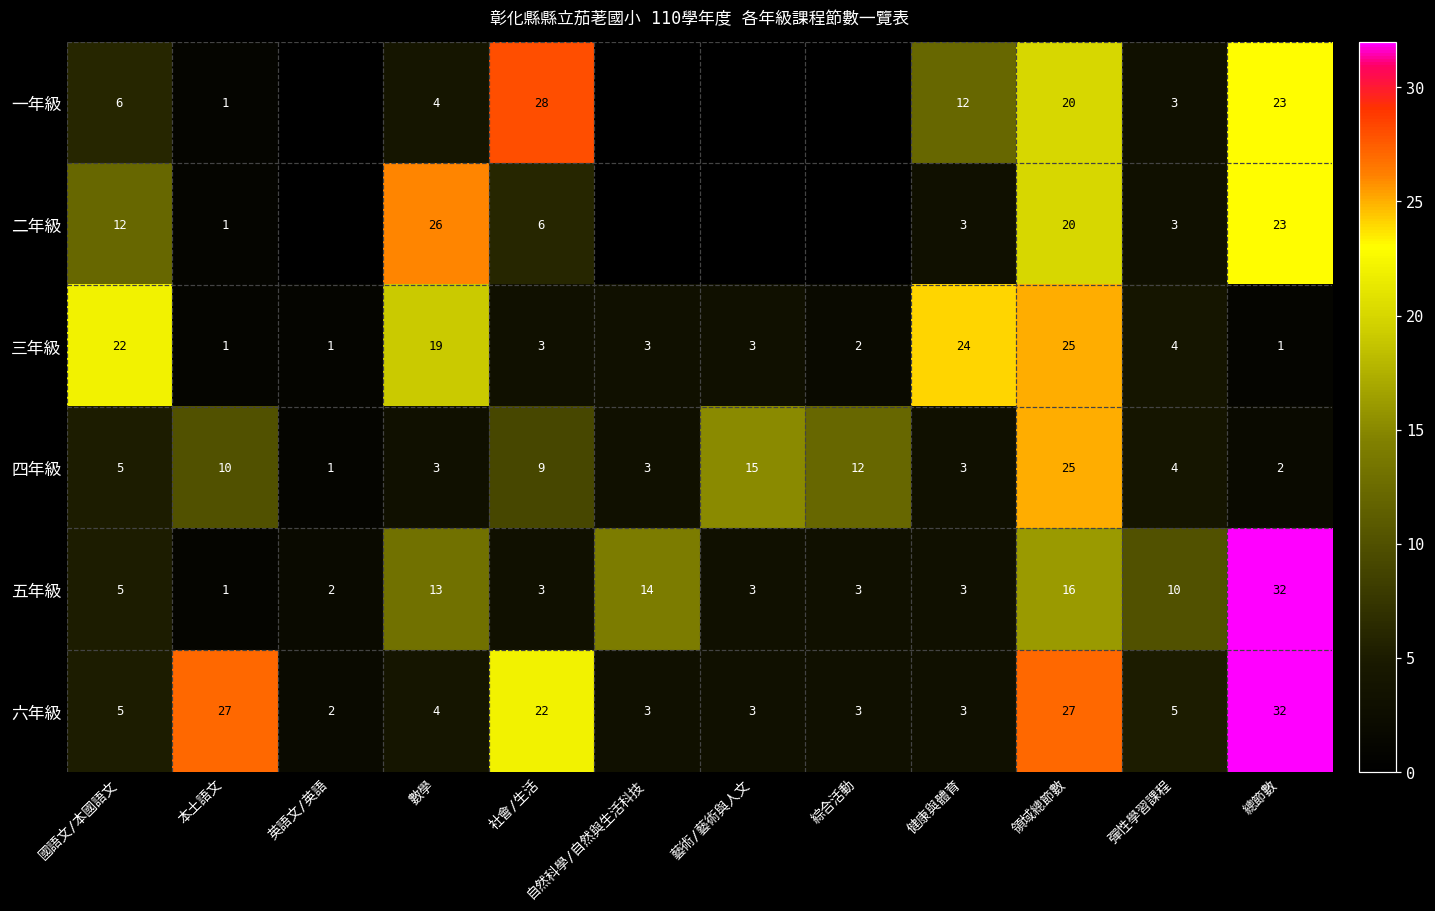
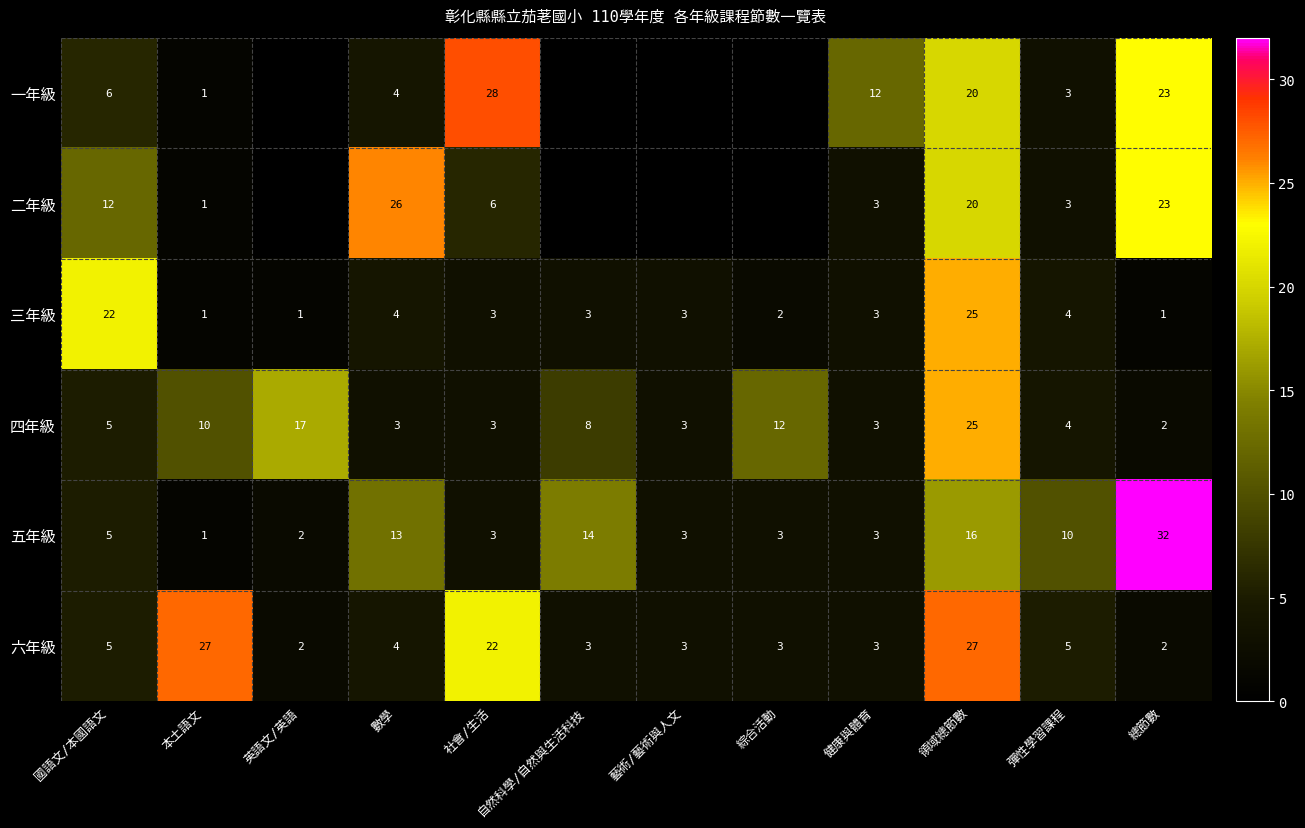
  {
    "一年級": {
      "國語文/本國語文": 6,
      "本土語文": 1,
      "數學": 4,
      "社會/生活": 28,
      "健康與體育": 12,
      "領域總節數": 20,
      "彈性學習課程": 3,
      "總節數": 23
    },
    "二年級": {
      "國語文/本國語文": 12,
      "本土語文": 1,
      "數學": 26,
      "社會/生活": 6,
      "健康與體育": 3,
      "領域總節數": 20,
      "彈性學習課程": 3,
      "總節數": 23
    },
    "三年級": {
      "國語文/本國語文": 22,
      "本土語文": 1,
      "英語文/英語": 1,
-     "數學": 19,
+     "數學": 4,
      "社會/生活": 3,
      "自然科學/自然與生活科技": 3,
      "藝術/藝術與人文": 3,
      "綜合活動": 2,
-     "健康與體育": 24,
+     "健康與體育": 3,
      "領域總節數": 25,
      "彈性學習課程": 4,
      "總節數": 1
    },
    "四年級": {
      "國語文/本國語文": 5,
      "本土語文": 10,
-     "英語文/英語": 1,
+     "英語文/英語": 17,
      "數學": 3,
-     "社會/生活": 9,
-     "自然科學/自然與生活科技": 3,
-     "藝術/藝術與人文": 15,
+     "社會/生活": 3,
+     "自然科學/自然與生活科技": 8,
+     "藝術/藝術與人文": 3,
      "綜合活動": 12,
      "健康與體育": 3,
      "領域總節數": 25,
      "彈性學習課程": 4,
      "總節數": 2
    },
    "五年級": {
      "國語文/本國語文": 5,
      "本土語文": 1,
      "英語文/英語": 2,
      "數學": 13,
      "社會/生活": 3,
      "自然科學/自然與生活科技": 14,
      "藝術/藝術與人文": 3,
      "綜合活動": 3,
      "健康與體育": 3,
      "領域總節數": 16,
      "彈性學習課程": 10,
      "總節數": 32
    },
    "六年級": {
      "國語文/本國語文": 5,
      "本土語文": 27,
      "英語文/英語": 2,
      "數學": 4,
      "社會/生活": 22,
      "自然科學/自然與生活科技": 3,
      "藝術/藝術與人文": 3,
      "綜合活動": 3,
      "健康與體育": 3,
      "領域總節數": 27,
      "彈性學習課程": 5,
-     "總節數": 32
+     "總節數": 2
    }
  }
